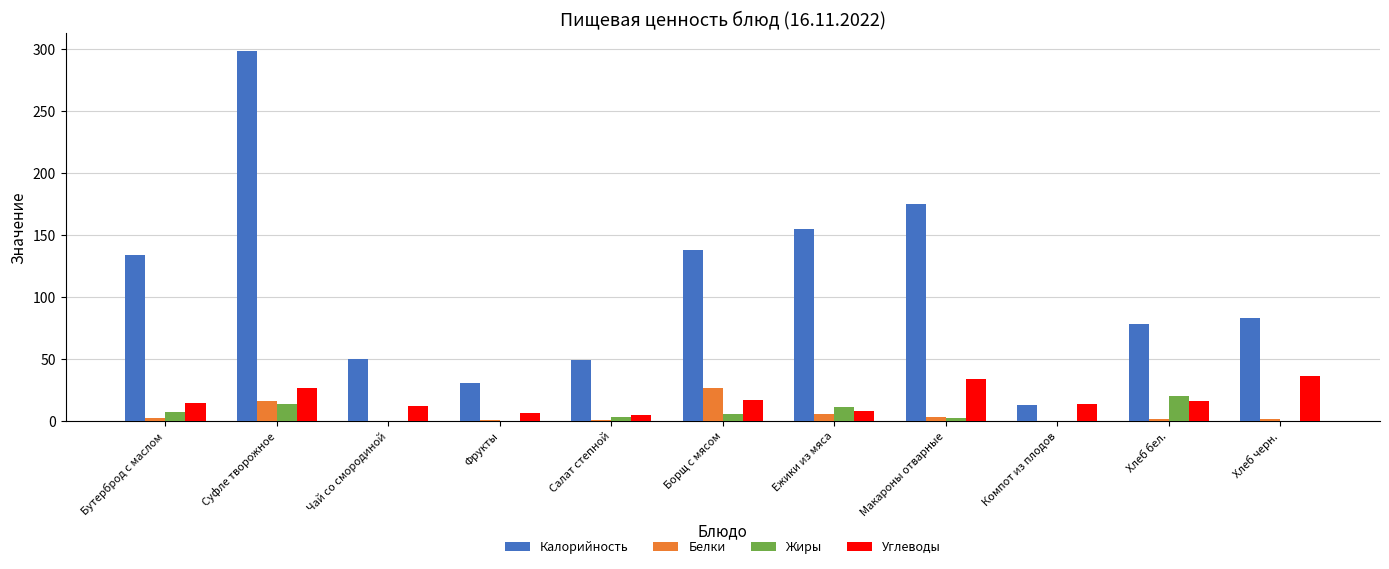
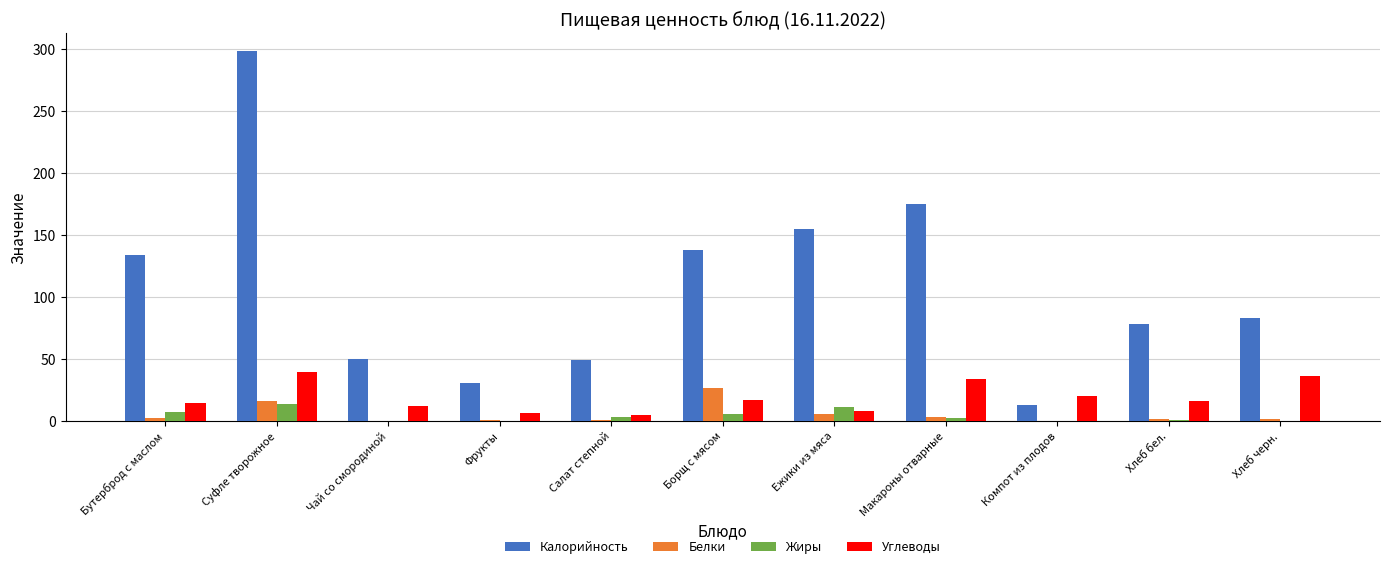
  {
    "Калорийность": {
      "Бутерброд с маслом": 134,
      "Суфле творожное": 298,
      "Чай со смородиной": 50,
      "Фрукты": 31,
      "Салат степной": 49,
      "Борщ с мясом": 138,
      "Ежики из мяса": 155,
      "Макароны отварные": 175,
      "Компот из плодов": 13,
      "Хлеб бел.": 78,
      "Хлеб черн.": 83
    },
    "Белки": {
      "Бутерброд с маслом": 2,
      "Суфле творожное": 16,
      "Борщ с мясом": 27,
      "Ежики из мяса": 6,
      "Макароны отварные": 3
    },
    "Жиры": {
      "Бутерброд с маслом": 7,
      "Суфле творожное": 14,
      "Чай со смородиной": 0,
      "Салат степной": 3,
      "Борщ с мясом": 6,
      "Ежики из мяса": 11,
      "Макароны отварные": 3,
      "Компот из плодов": 0,
-     "Хлеб бел.": 20
+     "Хлеб бел.": 1
    },
    "Углеводы": {
      "Бутерброд с маслом": 15,
-     "Суфле творожное": 27,
+     "Суфле творожное": 40,
      "Чай со смородиной": 12,
      "Фрукты": 6,
      "Салат степной": 5,
      "Борщ с мясом": 17,
      "Ежики из мяса": 8,
      "Макароны отварные": 34,
-     "Компот из плодов": 13,
+     "Компот из плодов": 21,
      "Хлеб бел.": 16,
      "Хлеб черн.": 36
    }
  }
